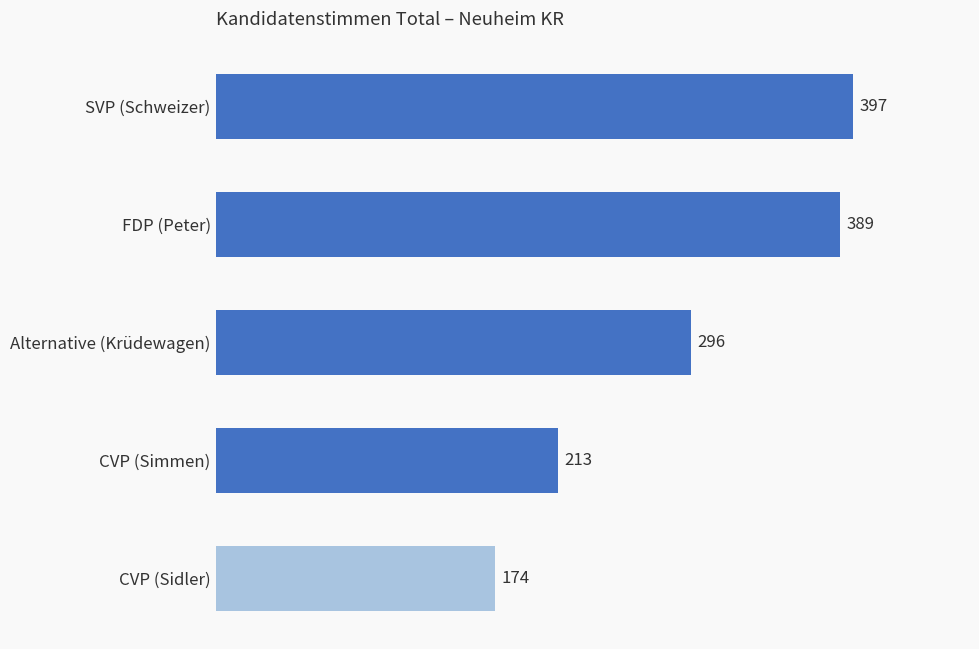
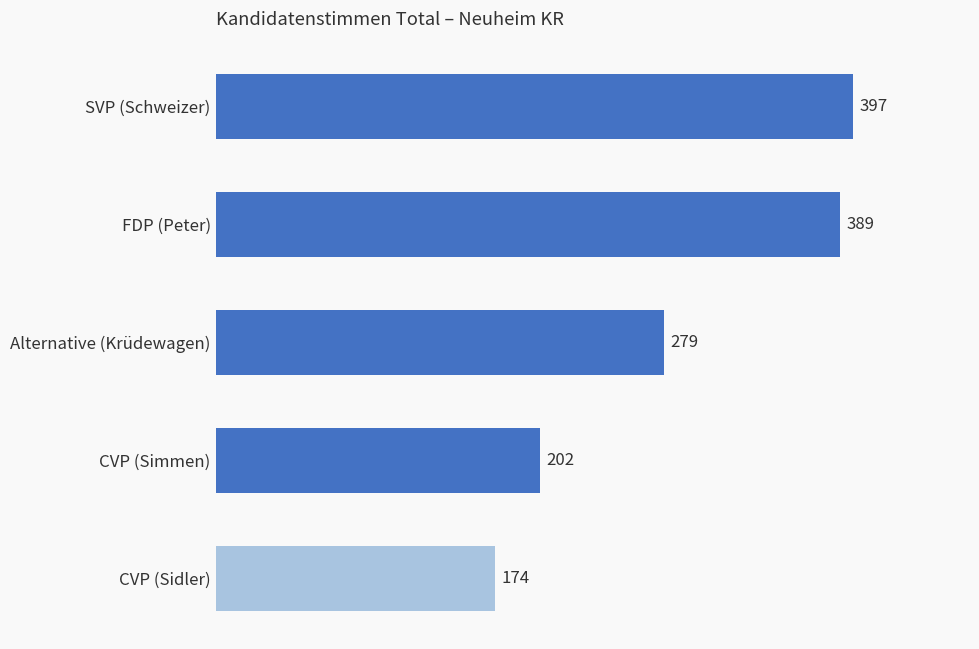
  {
    "SVP (Schweizer)": 397,
    "FDP (Peter)": 389,
-   "Alternative (Krüdewagen)": 296,
-   "CVP (Simmen)": 213,
+   "Alternative (Krüdewagen)": 279,
+   "CVP (Simmen)": 202,
    "CVP (Sidler)": 174
  }
